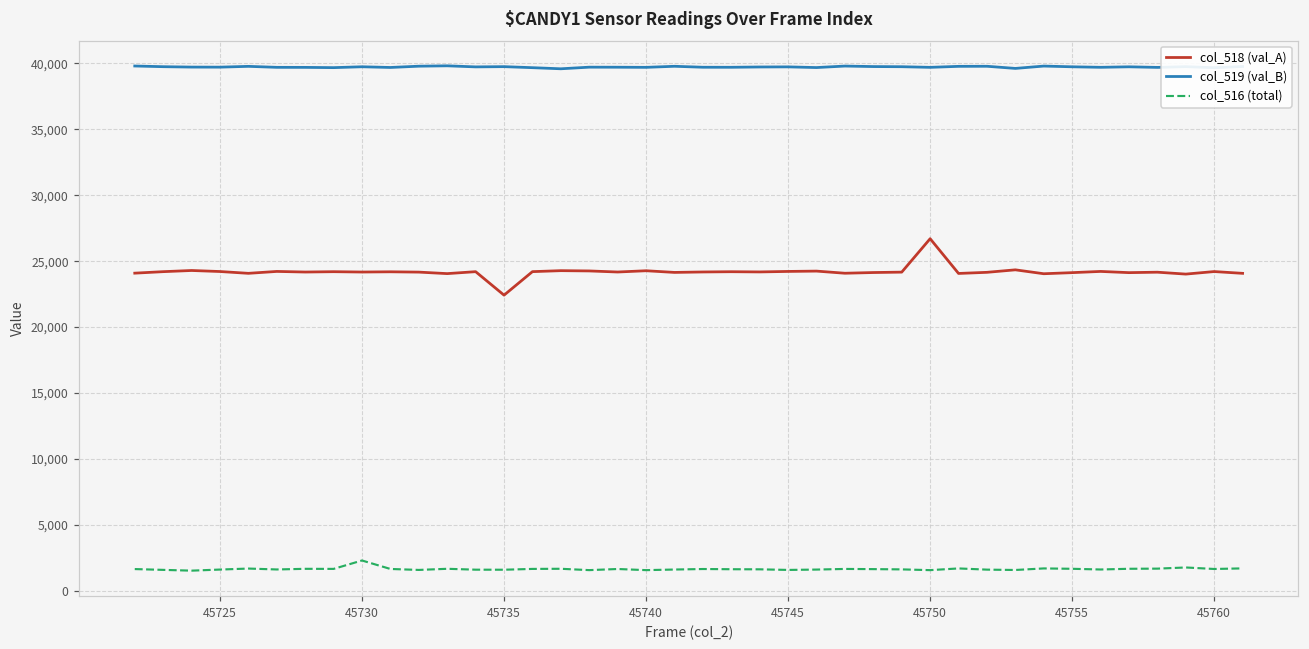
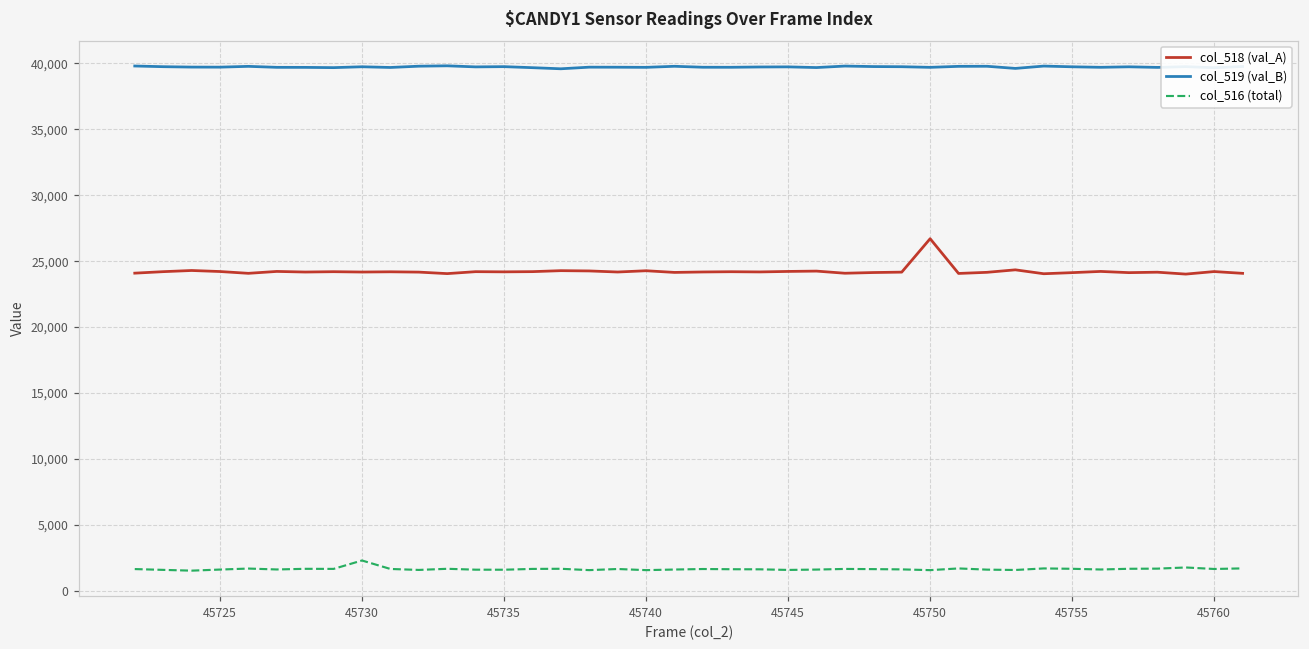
  {
    "col_518 (val_A)": {
      "45725": "24,200",
      "45730": "24,200",
-     "45735": "22,400",
+     "45735": "24,200",
      "45740": "24,300",
      "45745": "24,200",
      "45750": "26,700",
      "45755": "24,100",
      "45760": "24,200"
    },
    "col_519 (val_B)": {
      "45725": "39,700",
      "45730": "39,800",
      "45735": "39,800",
      "45740": "39,700",
      "45745": "39,700",
      "45750": "39,700",
      "45755": "39,700"
    },
    "col_516 (total)": {
      "45725": "1,600",
      "45730": "2,300",
      "45735": "1,600",
      "45740": "1,600",
      "45745": "1,600",
      "45750": "1,600",
      "45755": "1,700",
      "45760": "1,600"
    }
  }
